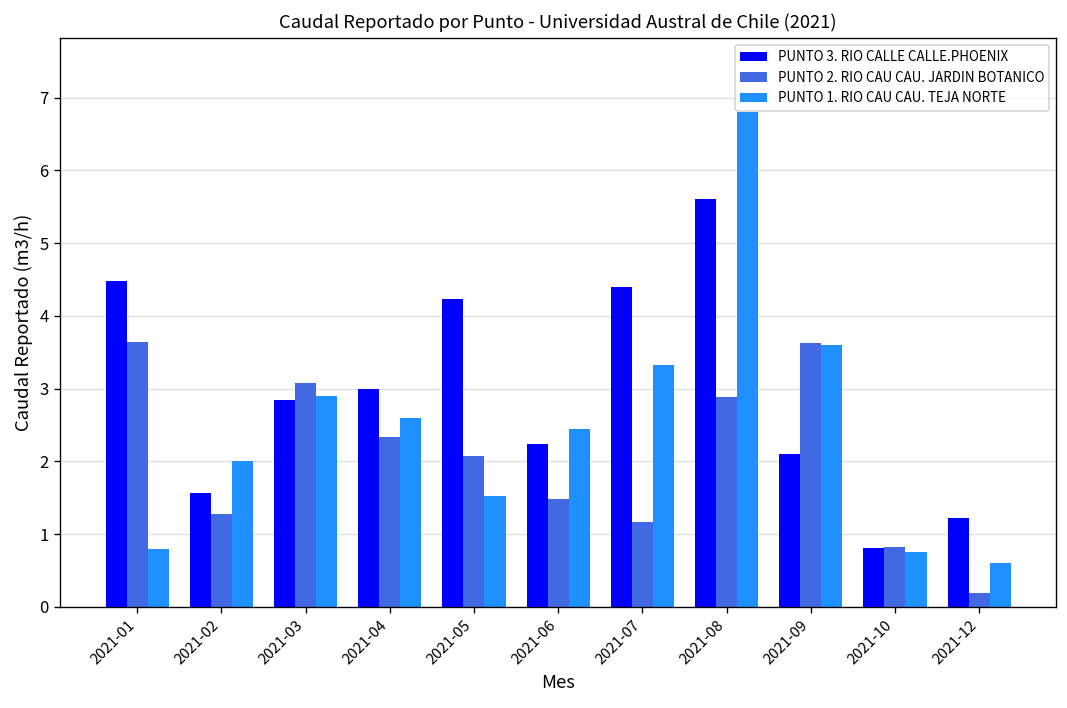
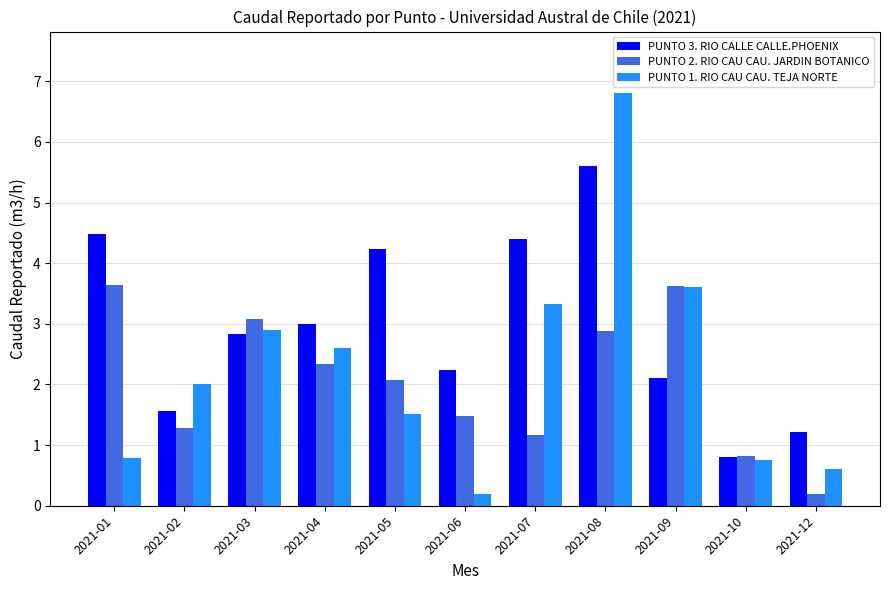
  {
    "PUNTO 3. RIO CALLE CALLE.PHOENIX": {
      "2021-01": 4.5,
      "2021-02": 1.6,
      "2021-03": 2.8,
      "2021-04": 3.0,
      "2021-05": 4.2,
      "2021-06": 2.2,
      "2021-07": 4.4,
      "2021-08": 5.6,
      "2021-09": 2.1,
      "2021-10": 0.8,
      "2021-12": 1.2
    },
    "PUNTO 2. RIO CAU CAU. JARDIN BOTANICO": {
      "2021-01": 3.6,
      "2021-02": 1.3,
      "2021-03": 3.1,
      "2021-04": 2.3,
      "2021-05": 2.1,
      "2021-06": 1.5,
      "2021-07": 1.2,
      "2021-08": 2.9,
      "2021-09": 3.6,
      "2021-10": 0.8,
      "2021-12": 0.2
    },
    "PUNTO 1. RIO CAU CAU. TEJA NORTE": {
      "2021-01": 0.8,
      "2021-02": 2.0,
      "2021-03": 2.9,
      "2021-04": 2.6,
      "2021-05": 1.5,
-     "2021-06": 2.4,
+     "2021-06": 0.2,
      "2021-07": 3.3,
      "2021-08": 6.8,
      "2021-09": 3.6,
      "2021-10": 0.8,
      "2021-12": 0.6
    }
  }
